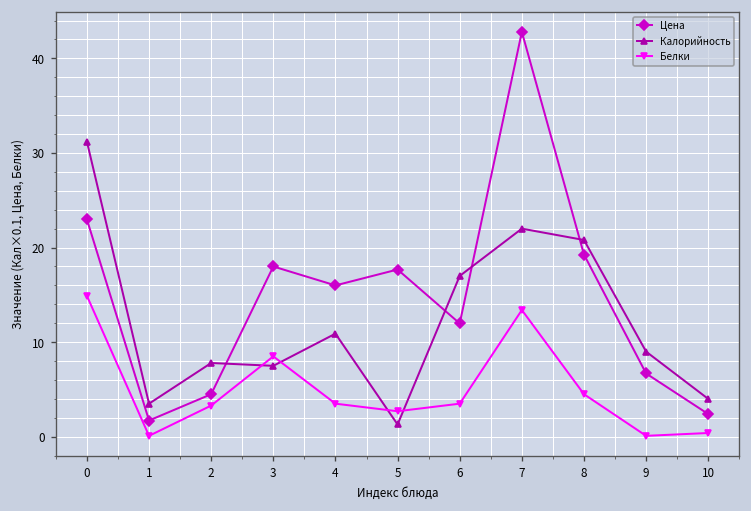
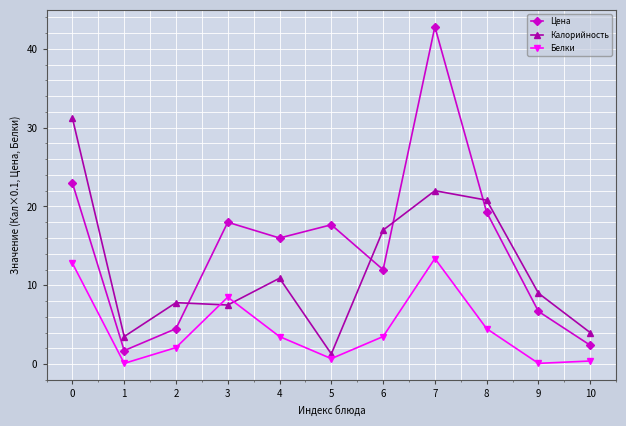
  {
    "Белки": {
-     "0": 15,
+     "0": 13,
      "1": 0,
-     "2": 3,
+     "2": 2,
      "3": 9,
      "4": 4,
-     "5": 3,
+     "5": 1,
      "6": 4,
      "7": 13,
      "8": 5,
      "9": 0,
      "10": 0
    }
  }
